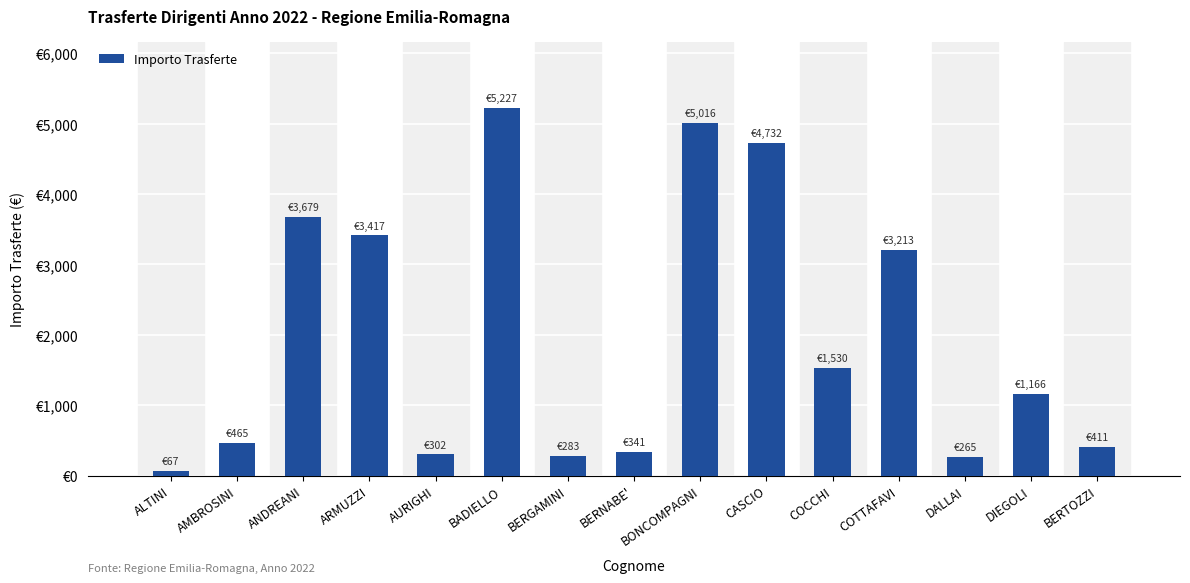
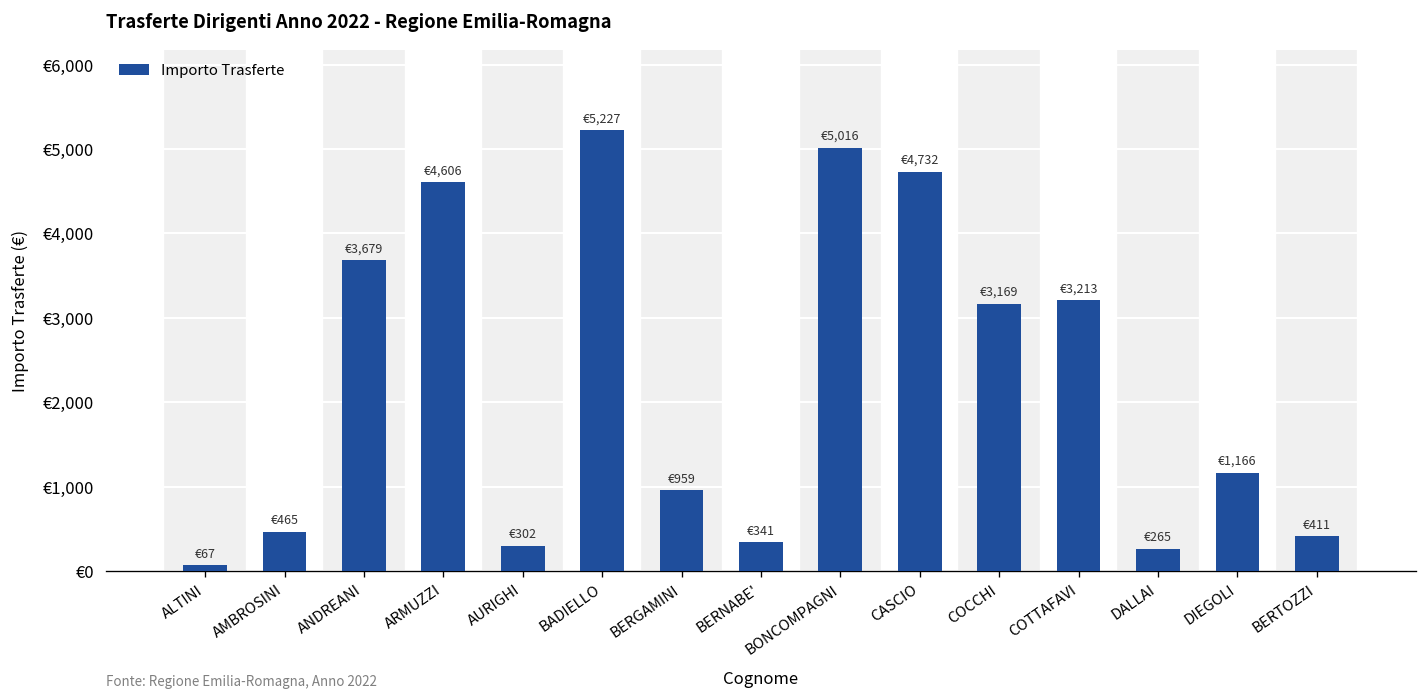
  {
    "ALTINI": "€67",
    "AMBROSINI": "€465",
    "ANDREANI": "€3,679",
-   "ARMUZZI": "€3,417",
+   "ARMUZZI": "€4,606",
    "AURIGHI": "€302",
    "BADIELLO": "€5,227",
-   "BERGAMINI": "€283",
+   "BERGAMINI": "€959",
    "BERNABE'": "€341",
    "BONCOMPAGNI": "€5,016",
    "CASCIO": "€4,732",
-   "COCCHI": "€1,530",
+   "COCCHI": "€3,169",
    "COTTAFAVI": "€3,213",
    "DALLAI": "€265",
    "DIEGOLI": "€1,166",
    "BERTOZZI": "€411"
  }
